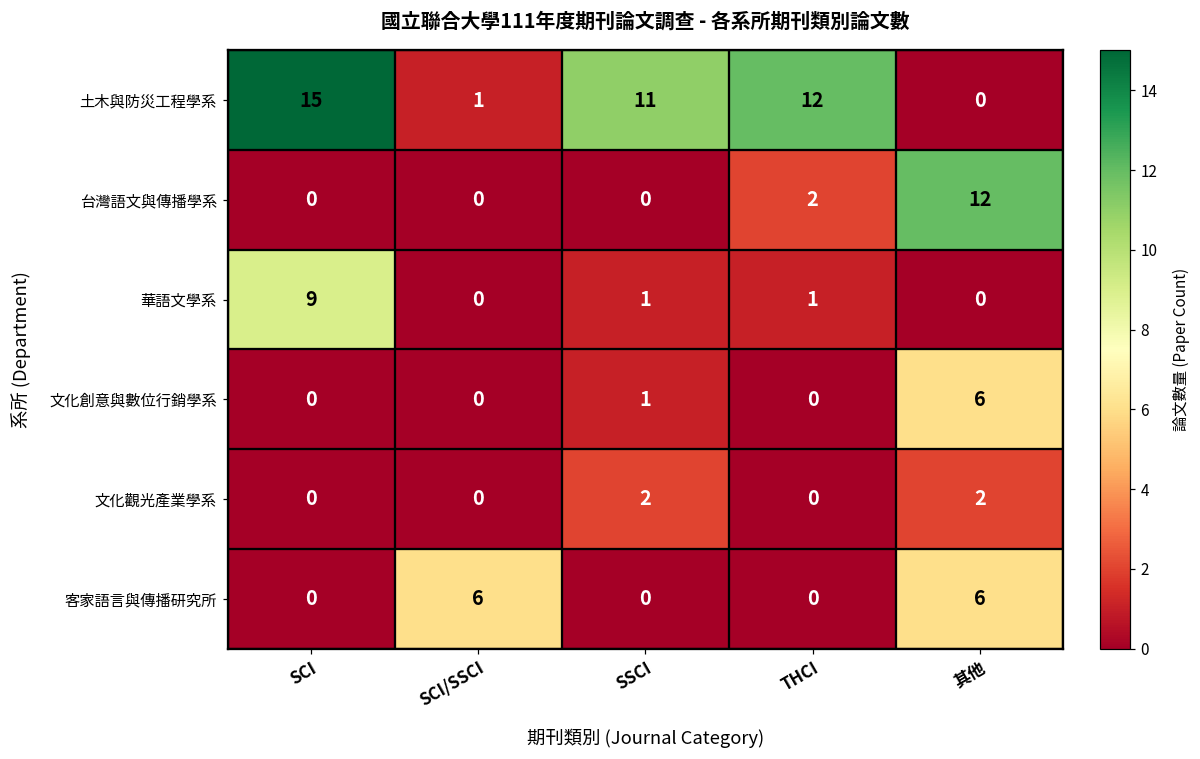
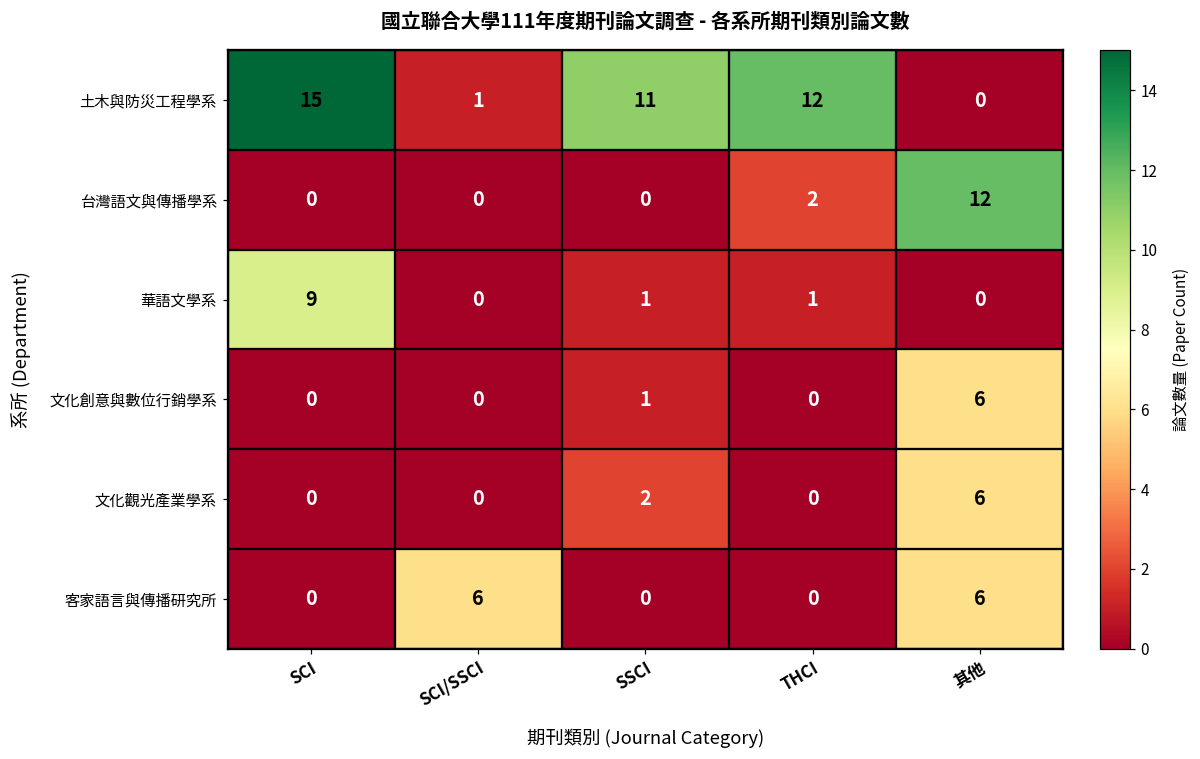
  {
    "土木與防災工程學系": {
      "SCI": 15,
      "SCI/SSCI": 1,
      "SSCI": 11,
      "THCI": 12,
      "其他": 0
    },
    "台灣語文與傳播學系": {
      "SCI": 0,
      "SCI/SSCI": 0,
      "SSCI": 0,
      "THCI": 2,
      "其他": 12
    },
    "華語文學系": {
      "SCI": 9,
      "SCI/SSCI": 0,
      "SSCI": 1,
      "THCI": 1,
      "其他": 0
    },
    "文化創意與數位行銷學系": {
      "SCI": 0,
      "SCI/SSCI": 0,
      "SSCI": 1,
      "THCI": 0,
      "其他": 6
    },
    "文化觀光產業學系": {
      "SCI": 0,
      "SCI/SSCI": 0,
      "SSCI": 2,
      "THCI": 0,
-     "其他": 2
+     "其他": 6
    },
    "客家語言與傳播研究所": {
      "SCI": 0,
      "SCI/SSCI": 6,
      "SSCI": 0,
      "THCI": 0,
      "其他": 6
    }
  }
